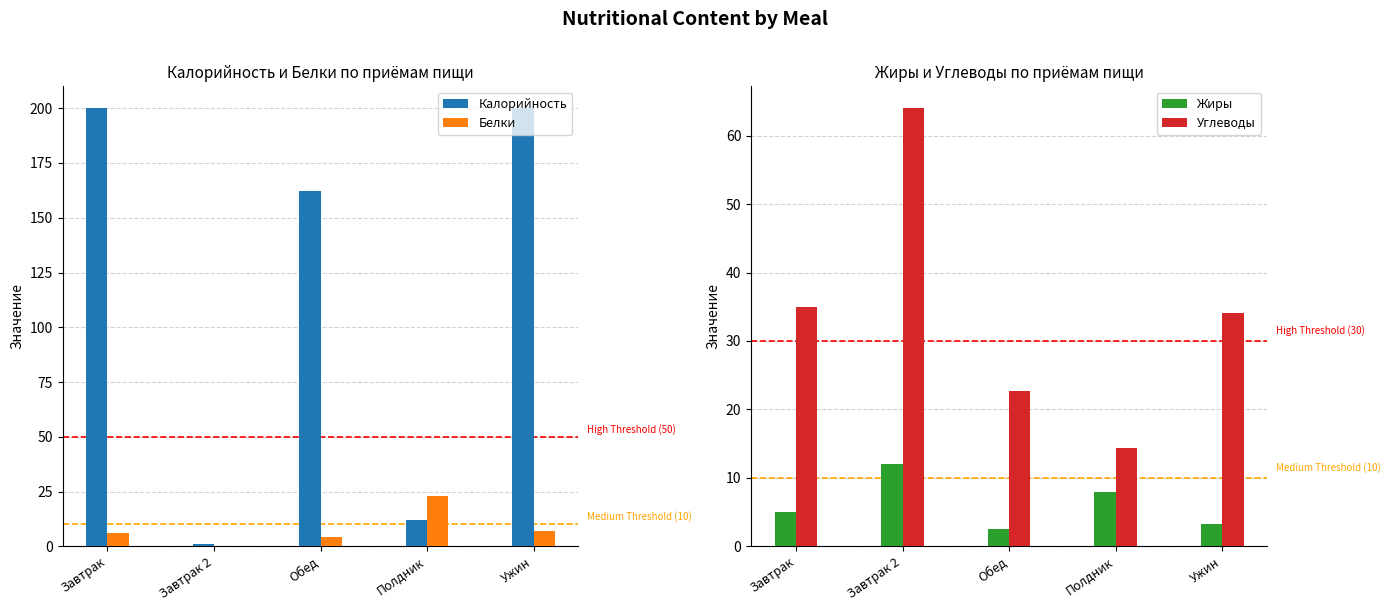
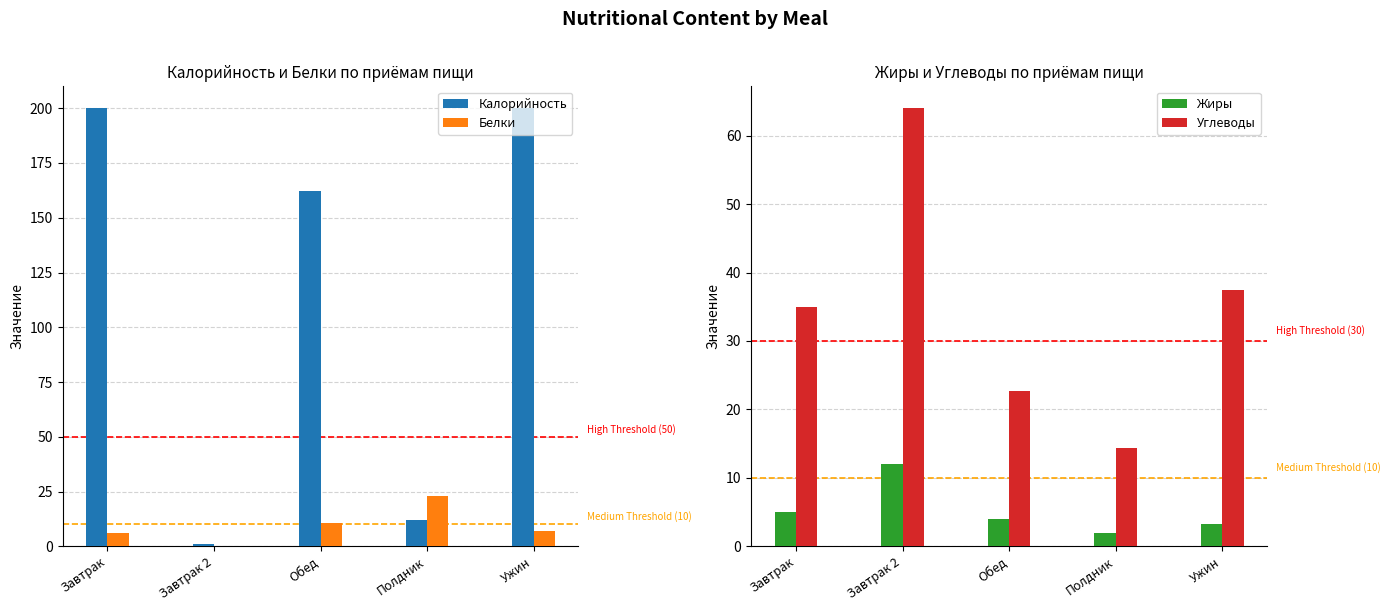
  {
    "Калорийность и Белки по приёмам пищи": {
      "Калорийность": {
        "Завтрак": 200,
        "Обед": 162,
        "Полдник": 12
      },
      "Белки": {
        "Завтрак": 6,
        "Завтрак 2": 0,
-       "Обед": 4,
+       "Обед": 11,
        "Полдник": 23,
        "Ужин": 7
      }
    },
    "Жиры и Углеводы по приёмам пищи": {
      "Жиры": {
        "Завтрак": 5,
        "Завтрак 2": 12,
-       "Обед": 3,
-       "Полдник": 8,
+       "Обед": 4,
+       "Полдник": 2,
        "Ужин": 3
      },
      "Углеводы": {
        "Завтрак": 35,
        "Завтрак 2": 64,
        "Обед": 23,
        "Полдник": 14,
-       "Ужин": 34
+       "Ужин": 37
      }
    }
  }
